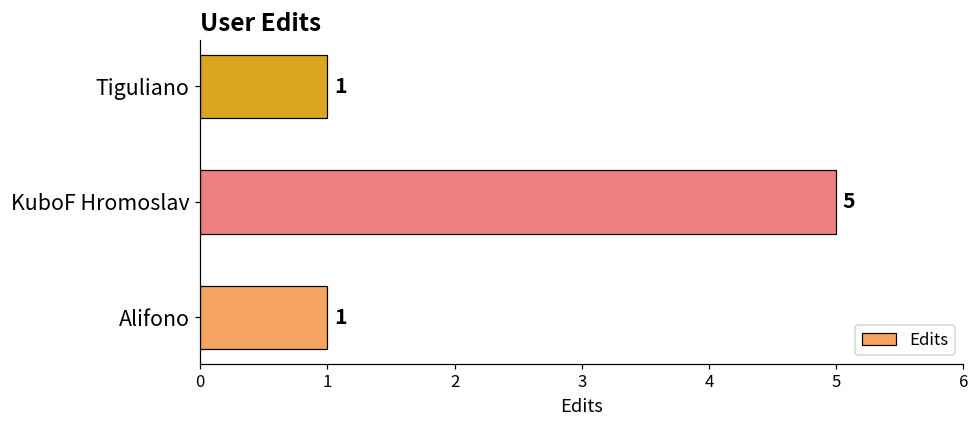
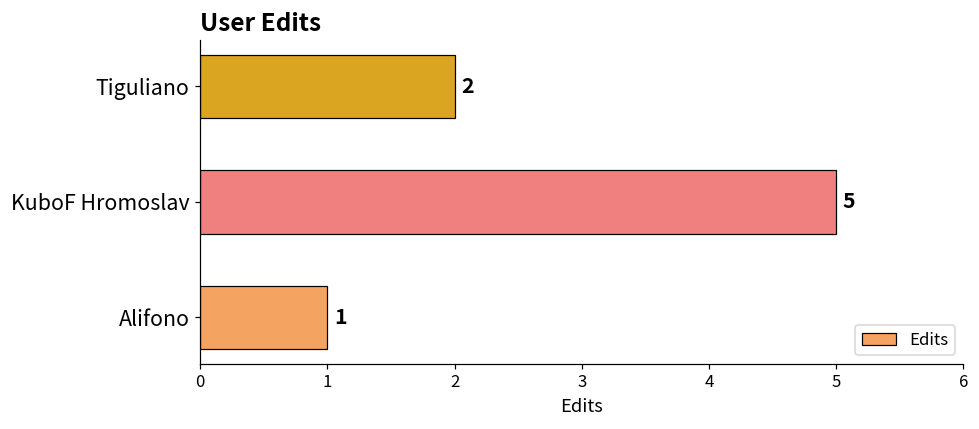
  {
-   "Tiguliano": 1,
+   "Tiguliano": 2,
    "KuboF Hromoslav": 5,
    "Alifono": 1
  }
